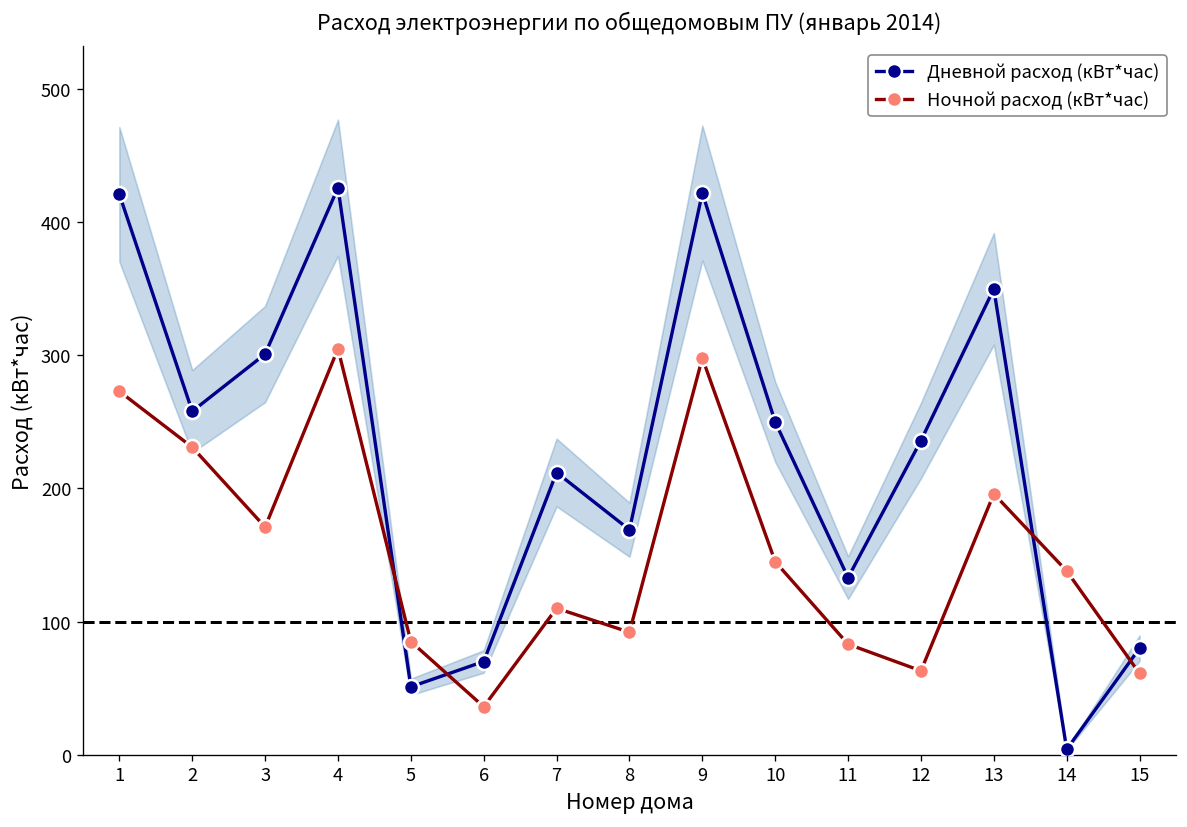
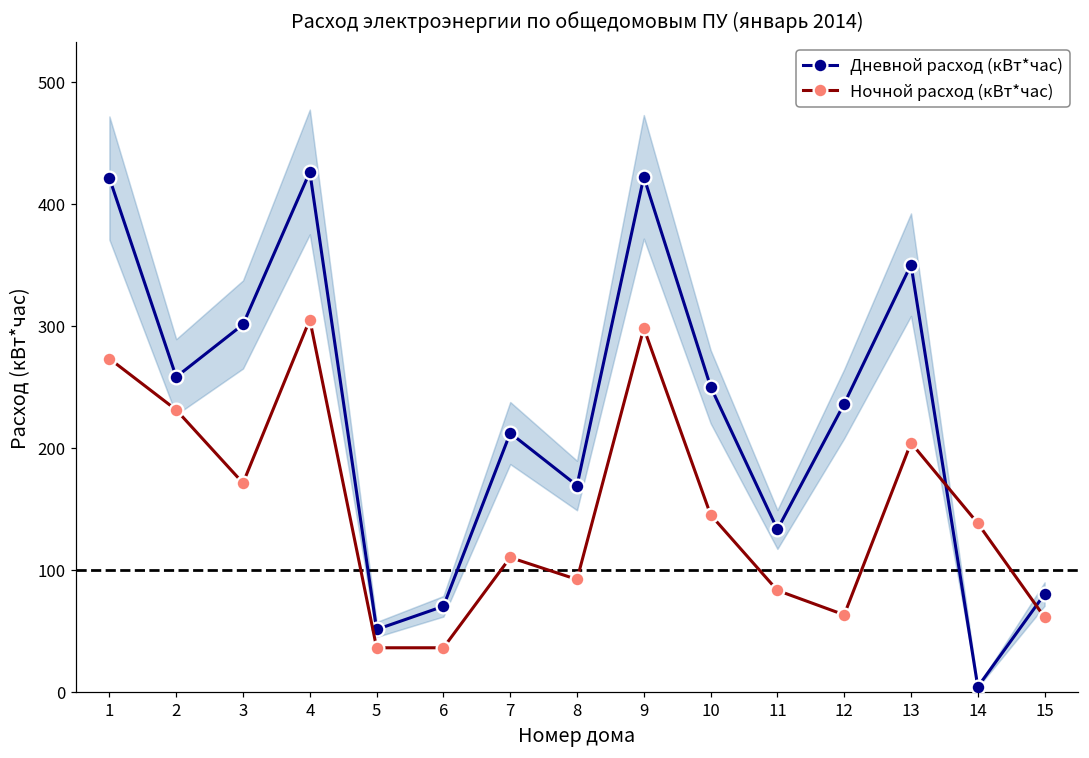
  {
    "Дневной расход (кВт*час)": {
      "1": 421,
      "2": 258,
      "3": 301,
      "4": 426,
      "5": 51,
      "6": 70,
      "7": 212,
      "8": 169,
      "9": 422,
      "10": 250,
      "11": 133,
      "12": 236,
      "13": 350,
      "15": 80
    },
    "Ночной расход (кВт*час)": {
      "1": 273,
      "2": 231,
      "3": 171,
      "4": 305,
-     "5": 85,
+     "5": 36,
      "6": 36,
      "7": 110,
      "8": 92,
      "9": 298,
      "10": 145,
      "11": 83,
      "12": 63,
-     "13": 196,
+     "13": 204,
      "14": 138,
      "15": 61
    }
  }
